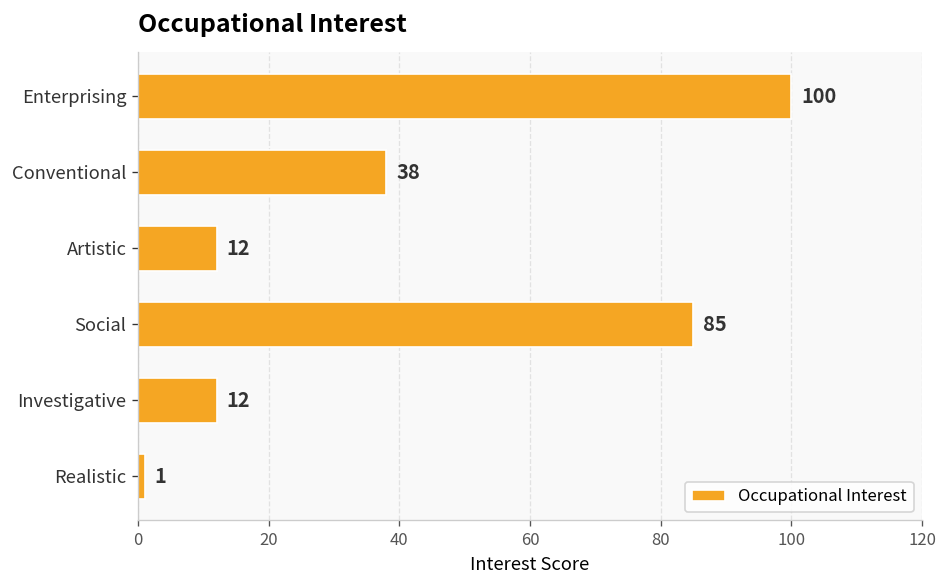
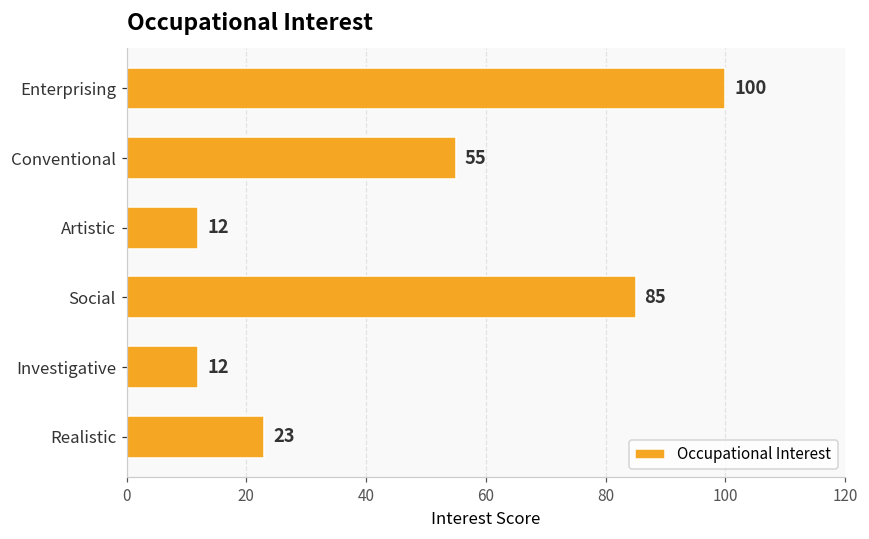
  {
    "Enterprising": 100,
-   "Conventional": 38,
+   "Conventional": 55,
    "Artistic": 12,
    "Social": 85,
    "Investigative": 12,
-   "Realistic": 1
+   "Realistic": 23
  }
